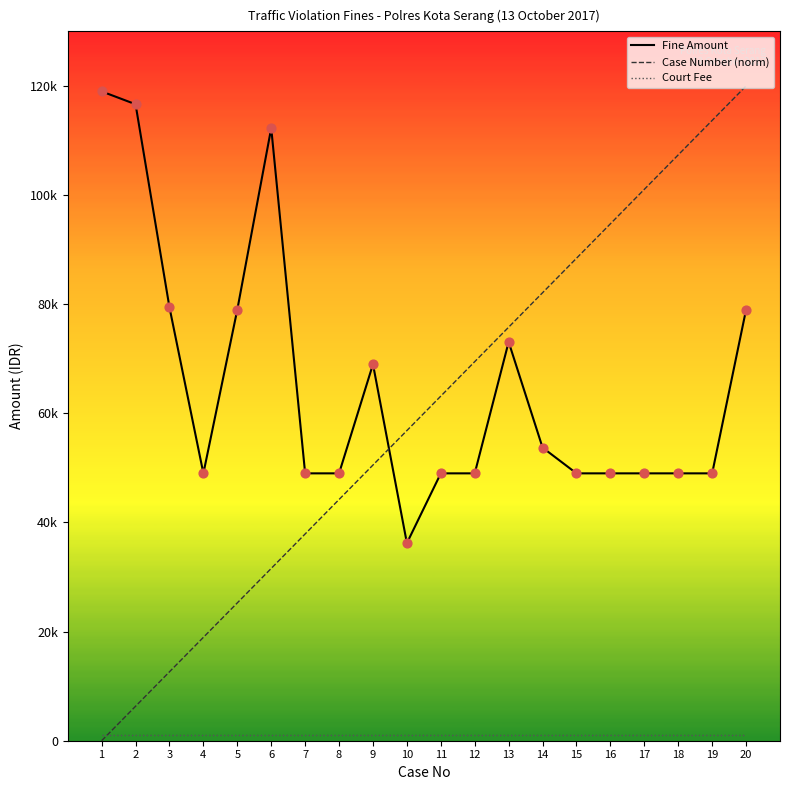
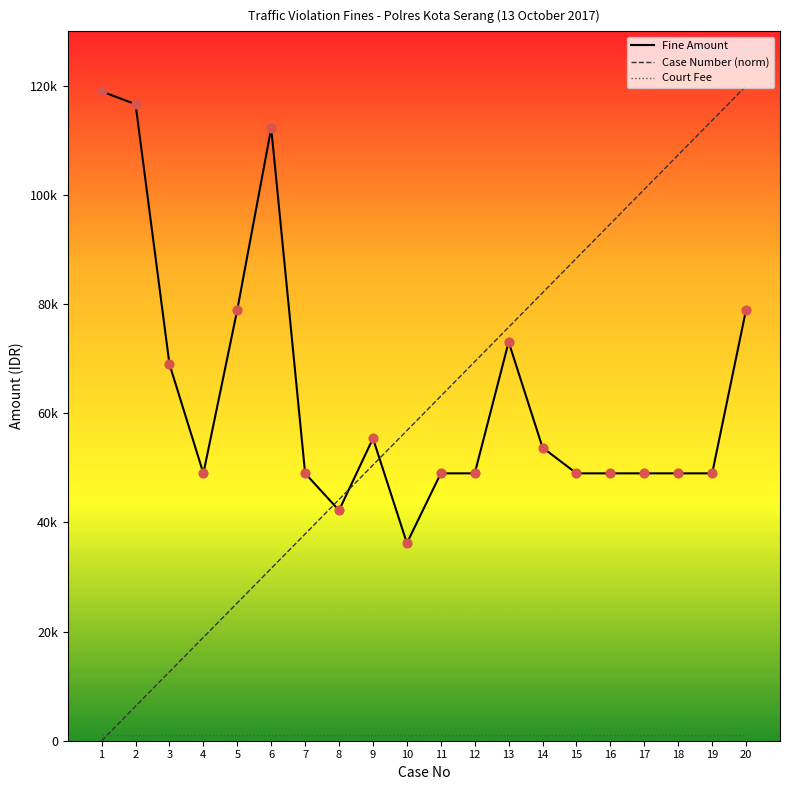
  {
    "Fine Amount": {
      "1": 119000,
      "2": 117000,
-     "3": 79000,
+     "3": 69000,
      "4": 49000,
      "5": 79000,
      "6": 112000,
      "7": 49000,
-     "8": 49000,
-     "9": 69000,
+     "8": 42000,
+     "9": 55000,
      "10": 36000,
      "11": 49000,
      "12": 49000,
      "13": 73000,
      "14": 54000,
      "15": 49000,
      "16": 49000,
      "17": 49000,
      "18": 49000,
      "19": 49000,
      "20": 79000
    }
  }
